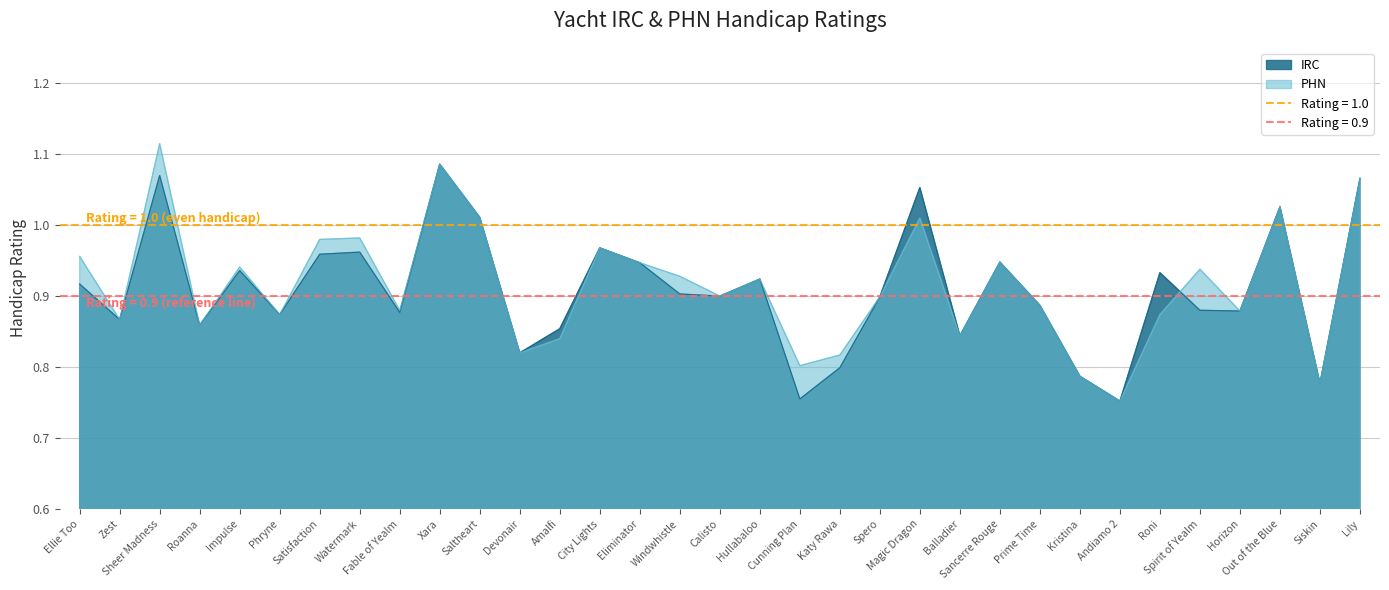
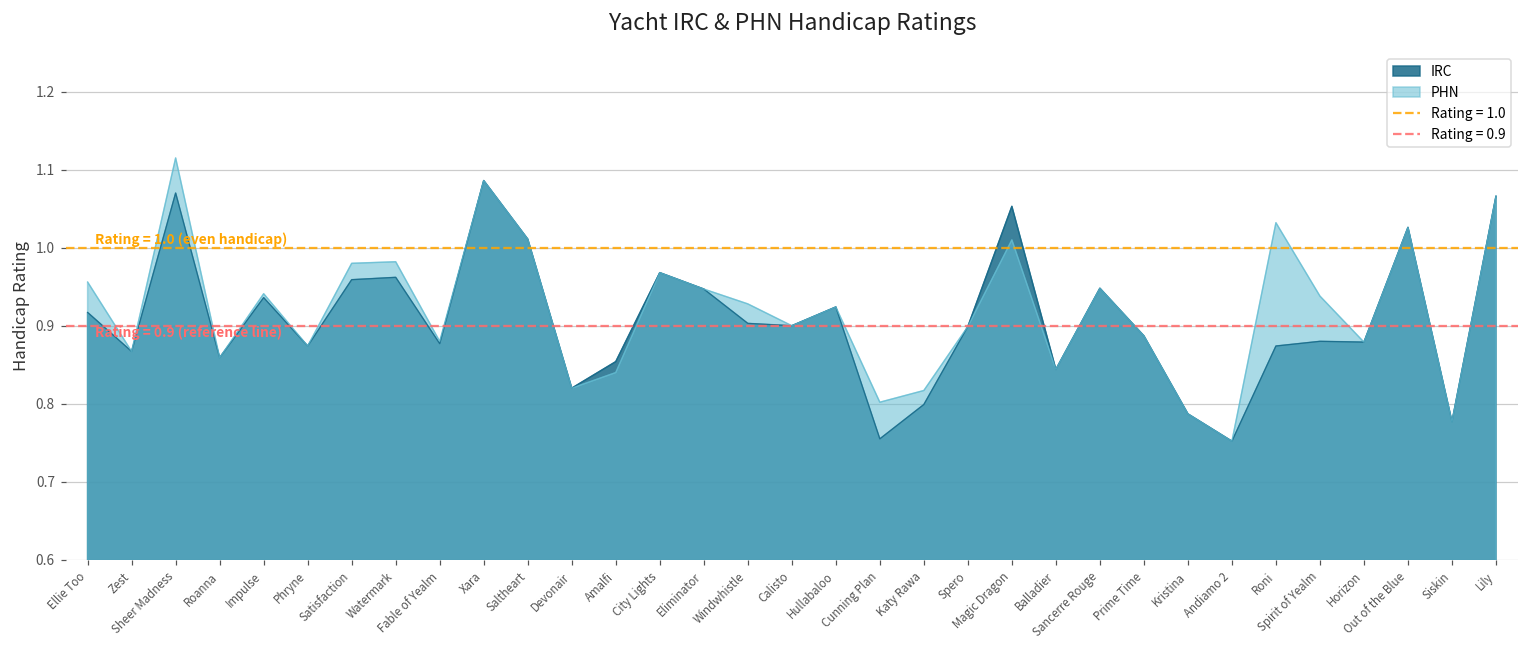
  {
    "IRC": {
      "Ellie Too": 0.92,
      "Sheer Madness": 1.07,
      "Impulse": 0.94,
      "Satisfaction": 0.96,
      "Watermark": 0.96,
      "Amalfi": 0.85,
      "Windwhistle": 0.90,
      "Cunning Plan": 0.76,
      "Katy Rawa": 0.80,
      "Magic Dragon": 1.05,
-     "Roni": 0.93,
+     "Roni": 0.87,
      "Spirit of Yealm": 0.88
    },
    "PHN": {
      "Ellie Too": 0.96,
      "Sheer Madness": 1.12,
      "Impulse": 0.94,
      "Satisfaction": 0.98,
      "Watermark": 0.98,
      "Amalfi": 0.84,
      "Windwhistle": 0.93,
      "Cunning Plan": 0.80,
      "Katy Rawa": 0.82,
      "Magic Dragon": 1.01,
-     "Roni": 0.87,
+     "Roni": 1.03,
      "Spirit of Yealm": 0.94
    }
  }
